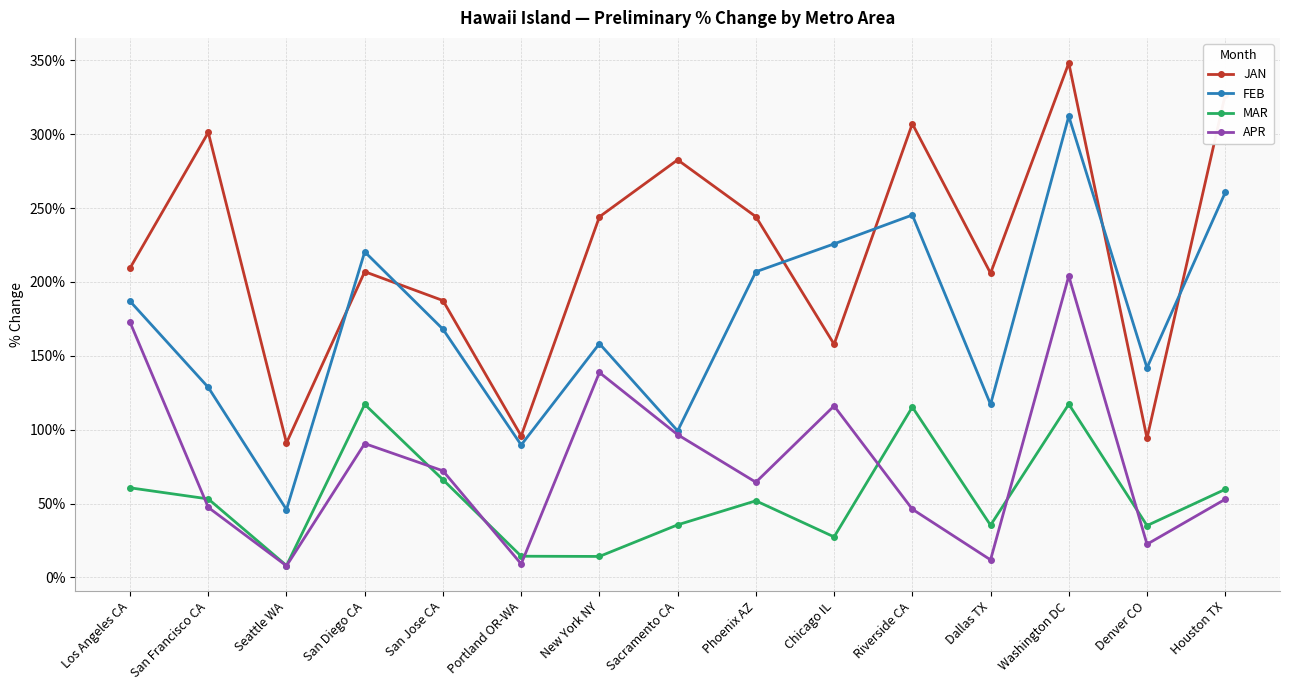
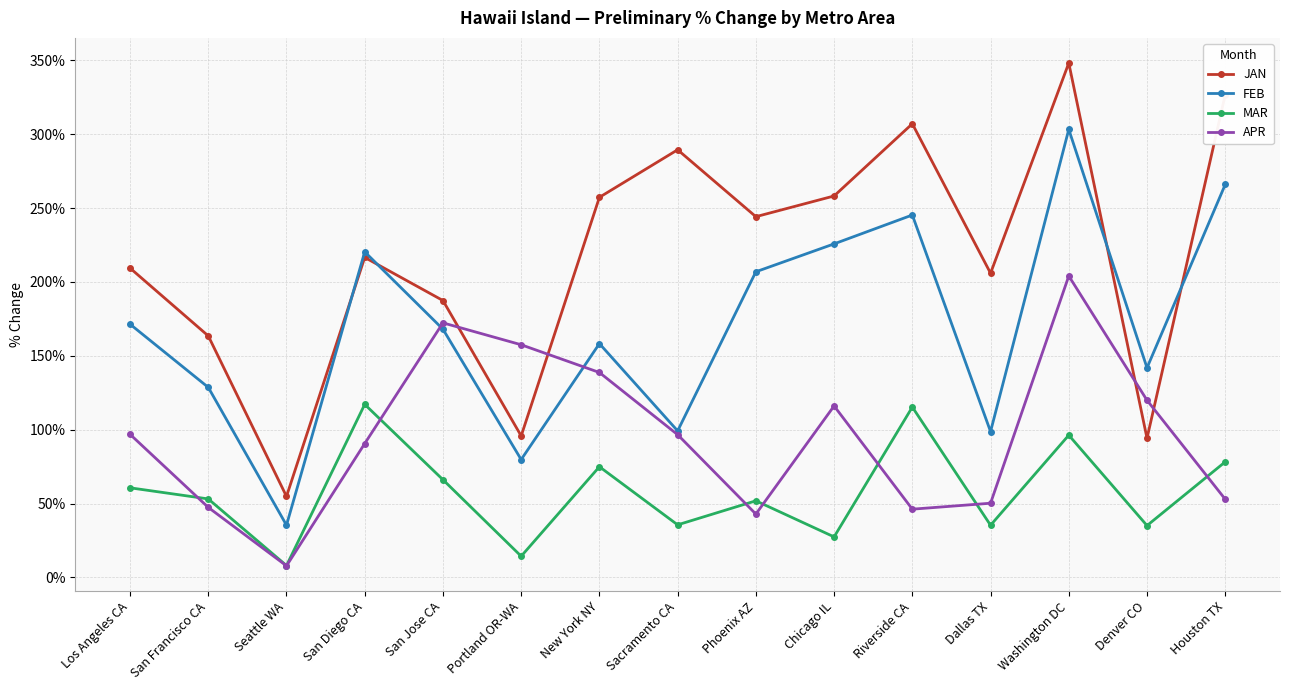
  {
    "JAN": {
      "Los Angeles CA": "209%",
-     "San Francisco CA": "301%",
-     "Seattle WA": "91%",
-     "San Diego CA": "207%",
+     "San Francisco CA": "163%",
+     "Seattle WA": "55%",
+     "San Diego CA": "217%",
      "San Jose CA": "187%",
      "Portland OR-WA": "96%",
-     "New York NY": "244%",
-     "Sacramento CA": "283%",
+     "New York NY": "257%",
+     "Sacramento CA": "289%",
      "Phoenix AZ": "244%",
-     "Chicago IL": "158%",
+     "Chicago IL": "258%",
      "Riverside CA": "307%",
      "Dallas TX": "206%",
      "Washington DC": "348%",
      "Denver CO": "94%"
    },
    "FEB": {
-     "Los Angeles CA": "187%",
+     "Los Angeles CA": "171%",
      "San Francisco CA": "129%",
-     "Seattle WA": "46%",
+     "Seattle WA": "35%",
      "San Diego CA": "220%",
      "San Jose CA": "168%",
-     "Portland OR-WA": "90%",
+     "Portland OR-WA": "80%",
      "New York NY": "158%",
      "Sacramento CA": "99%",
      "Phoenix AZ": "207%",
      "Chicago IL": "226%",
      "Riverside CA": "245%",
-     "Dallas TX": "117%",
-     "Washington DC": "312%",
+     "Dallas TX": "99%",
+     "Washington DC": "303%",
      "Denver CO": "142%",
-     "Houston TX": "261%"
+     "Houston TX": "266%"
    },
    "MAR": {
      "Los Angeles CA": "61%",
      "San Francisco CA": "53%",
      "San Diego CA": "117%",
      "San Jose CA": "66%",
      "Portland OR-WA": "14%",
-     "New York NY": "14%",
+     "New York NY": "75%",
      "Sacramento CA": "36%",
      "Phoenix AZ": "52%",
      "Chicago IL": "27%",
      "Riverside CA": "115%",
      "Dallas TX": "35%",
-     "Washington DC": "117%",
+     "Washington DC": "96%",
      "Denver CO": "35%",
-     "Houston TX": "60%"
+     "Houston TX": "78%"
    },
    "APR": {
-     "Los Angeles CA": "173%",
+     "Los Angeles CA": "97%",
      "San Francisco CA": "47%",
      "San Diego CA": "91%",
-     "San Jose CA": "72%",
-     "Portland OR-WA": "9%",
+     "San Jose CA": "172%",
+     "Portland OR-WA": "157%",
      "New York NY": "139%",
      "Sacramento CA": "97%",
-     "Phoenix AZ": "64%",
+     "Phoenix AZ": "43%",
      "Chicago IL": "116%",
      "Riverside CA": "46%",
-     "Dallas TX": "12%",
+     "Dallas TX": "50%",
      "Washington DC": "204%",
-     "Denver CO": "22%",
+     "Denver CO": "120%",
      "Houston TX": "53%"
    }
  }
